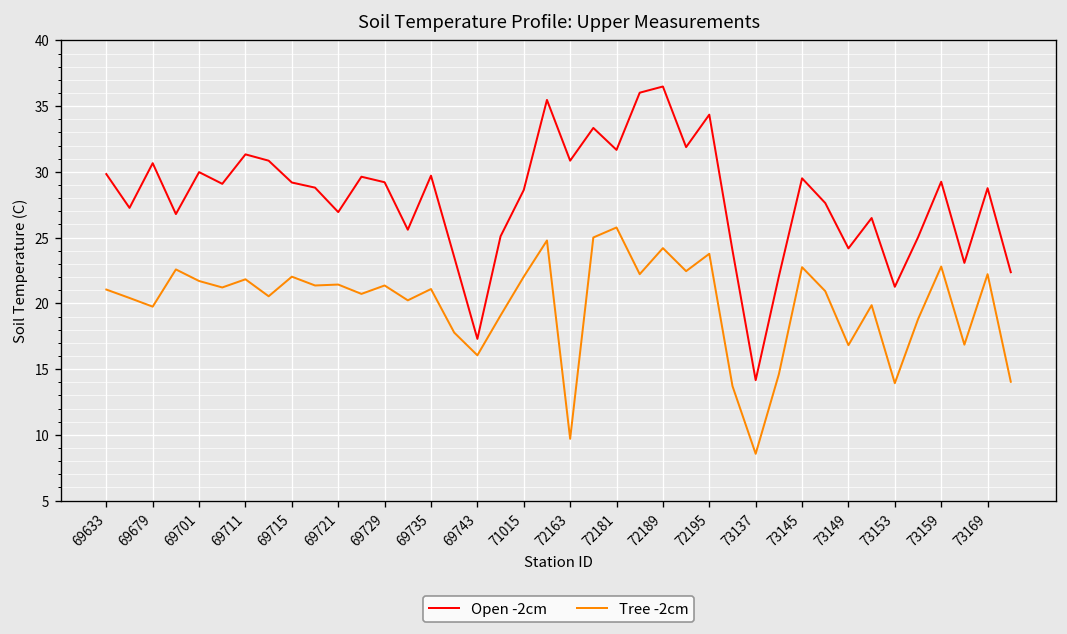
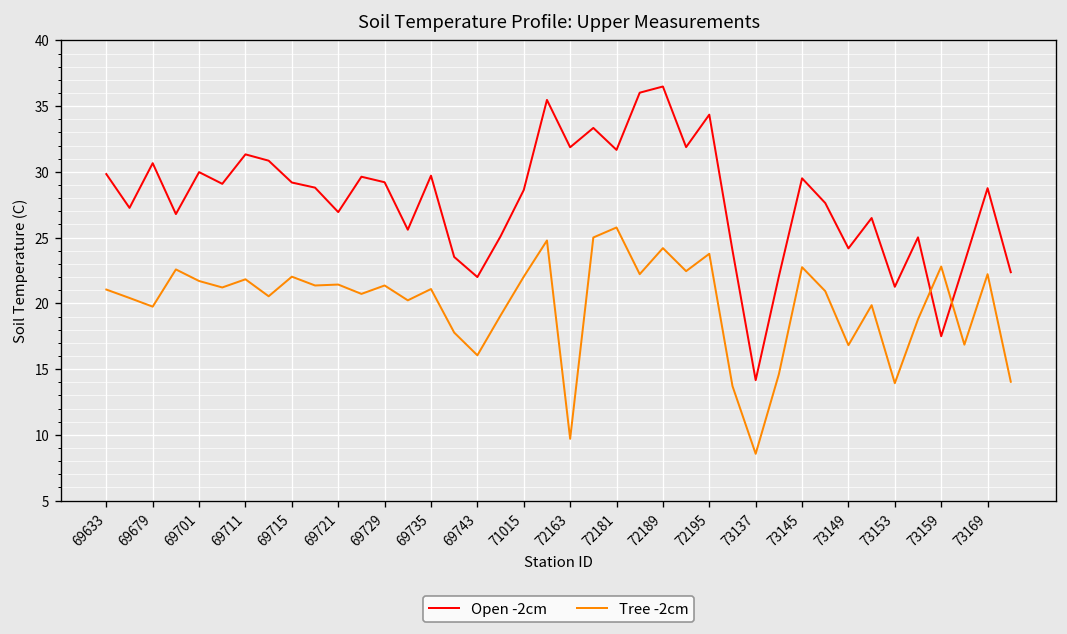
  {
    "Open -2cm": {
      "69633": 29.8,
      "69679": 30.7,
      "69701": 30.0,
      "69711": 31.3,
      "69715": 29.2,
      "69721": 26.9,
      "69729": 29.2,
      "69735": 29.7,
-     "69743": 17.3,
+     "69743": 22.0,
      "71015": 28.6,
-     "72163": 30.9,
+     "72163": 31.9,
      "72181": 31.7,
      "72189": 36.5,
      "72195": 34.4,
      "73137": 14.2,
      "73145": 29.5,
      "73149": 24.2,
      "73153": 21.3,
-     "73159": 29.3,
+     "73159": 17.5,
      "73169": 28.8
    },
    "Tree -2cm": {
      "69633": 21.1,
      "69679": 19.8,
      "69701": 21.7,
      "69711": 21.8,
      "69715": 22.0,
      "69721": 21.4,
      "69729": 21.4,
      "69735": 21.1,
      "69743": 16.1,
      "71015": 22.0,
      "72163": 9.7,
      "72181": 25.8,
      "72189": 24.2,
      "72195": 23.8,
      "73137": 8.6,
      "73145": 22.8,
      "73149": 16.8,
      "73153": 13.9,
      "73159": 22.8,
      "73169": 22.2
    }
  }
